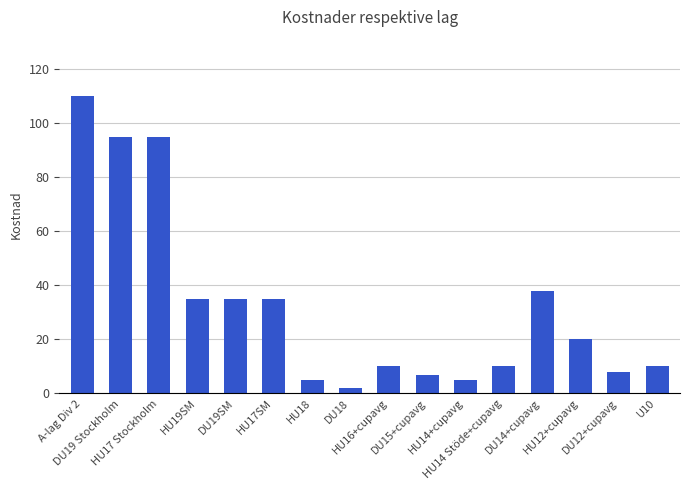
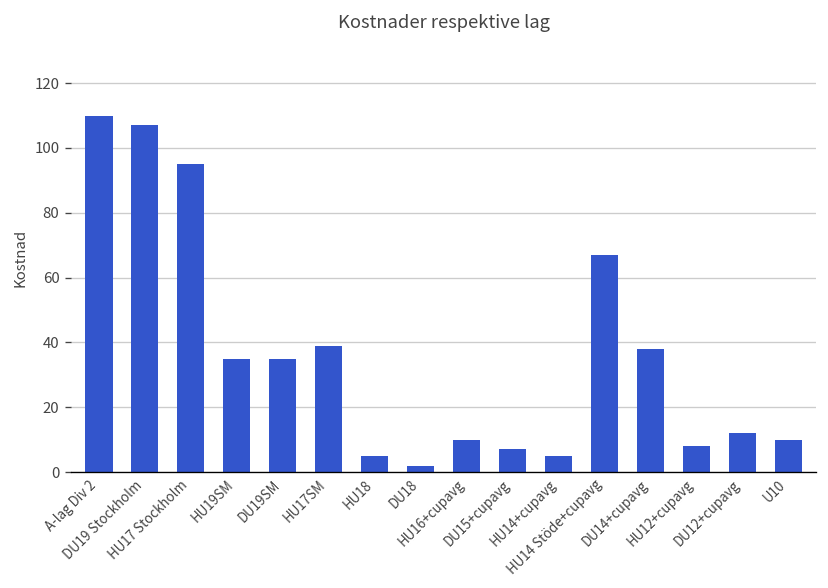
  {
    "A-lag Div 2": 110,
-   "DU19 Stockholm": 95,
+   "DU19 Stockholm": 107,
    "HU17 Stockholm": 95,
    "HU19SM": 35,
    "DU19SM": 35,
-   "HU17SM": 35,
+   "HU17SM": 39,
    "HU18": 5,
    "DU18": 2,
    "HU16+cupavg": 10,
    "DU15+cupavg": 7,
    "HU14+cupavg": 5,
-   "HU14 Stöde+cupavg": 10,
+   "HU14 Stöde+cupavg": 67,
    "DU14+cupavg": 38,
-   "HU12+cupavg": 20,
-   "DU12+cupavg": 8,
+   "HU12+cupavg": 8,
+   "DU12+cupavg": 12,
    "U10": 10
  }
